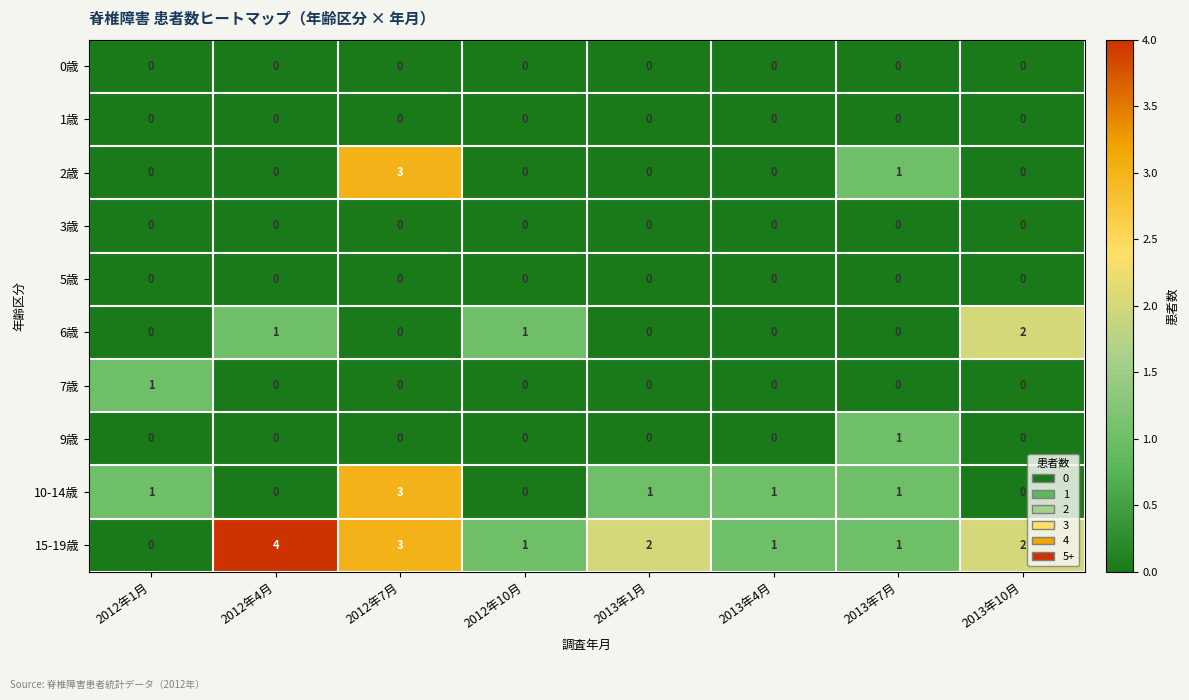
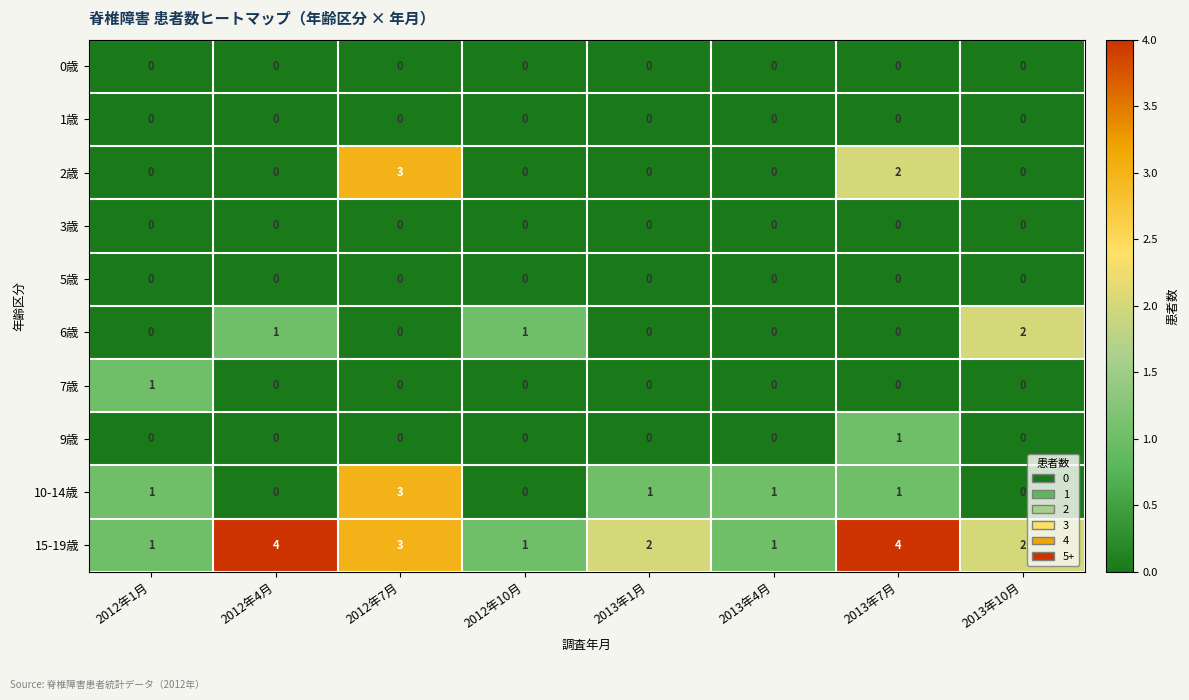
  {
    "0歳": {
      "2012年1月": 0,
      "2012年4月": 0,
      "2012年7月": 0,
      "2012年10月": 0,
      "2013年1月": 0,
      "2013年4月": 0,
      "2013年7月": 0,
      "2013年10月": 0
    },
    "1歳": {
      "2012年1月": 0,
      "2012年4月": 0,
      "2012年7月": 0,
      "2012年10月": 0,
      "2013年1月": 0,
      "2013年4月": 0,
      "2013年7月": 0,
      "2013年10月": 0
    },
    "2歳": {
      "2012年1月": 0,
      "2012年4月": 0,
      "2012年7月": 3,
      "2012年10月": 0,
      "2013年1月": 0,
      "2013年4月": 0,
-     "2013年7月": 1,
+     "2013年7月": 2,
      "2013年10月": 0
    },
    "3歳": {
      "2012年1月": 0,
      "2012年4月": 0,
      "2012年7月": 0,
      "2012年10月": 0,
      "2013年1月": 0,
      "2013年4月": 0,
      "2013年7月": 0,
      "2013年10月": 0
    },
    "5歳": {
      "2012年1月": 0,
      "2012年4月": 0,
      "2012年7月": 0,
      "2012年10月": 0,
      "2013年1月": 0,
      "2013年4月": 0,
      "2013年7月": 0,
      "2013年10月": 0
    },
    "6歳": {
      "2012年1月": 0,
      "2012年4月": 1,
      "2012年7月": 0,
      "2012年10月": 1,
      "2013年1月": 0,
      "2013年4月": 0,
      "2013年7月": 0,
      "2013年10月": 2
    },
    "7歳": {
      "2012年1月": 1,
      "2012年4月": 0,
      "2012年7月": 0,
      "2012年10月": 0,
      "2013年1月": 0,
      "2013年4月": 0,
      "2013年7月": 0,
      "2013年10月": 0
    },
    "9歳": {
      "2012年1月": 0,
      "2012年4月": 0,
      "2012年7月": 0,
      "2012年10月": 0,
      "2013年1月": 0,
      "2013年4月": 0,
      "2013年7月": 1,
      "2013年10月": 0
    },
    "10-14歳": {
      "2012年1月": 1,
      "2012年4月": 0,
      "2012年7月": 3,
      "2012年10月": 0,
      "2013年1月": 1,
      "2013年4月": 1,
      "2013年7月": 1,
      "2013年10月": 0
    },
    "15-19歳": {
-     "2012年1月": 0,
+     "2012年1月": 1,
      "2012年4月": 4,
      "2012年7月": 3,
      "2012年10月": 1,
      "2013年1月": 2,
      "2013年4月": 1,
-     "2013年7月": 1,
+     "2013年7月": 4,
      "2013年10月": 2
    }
  }
